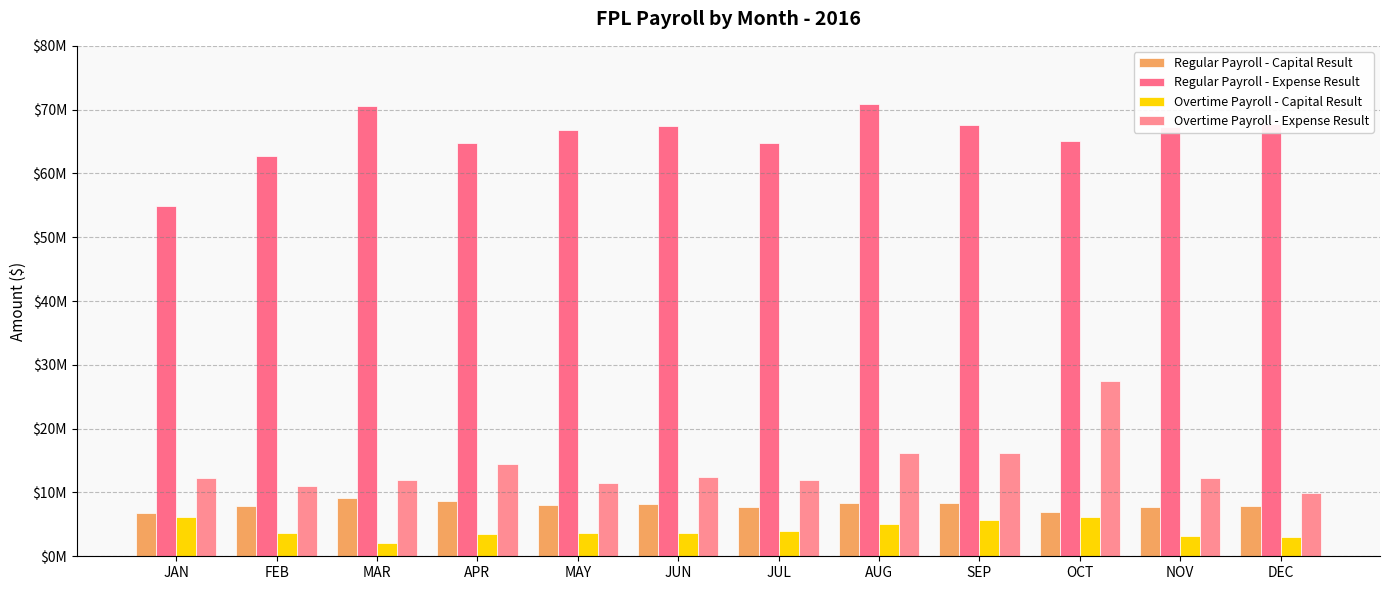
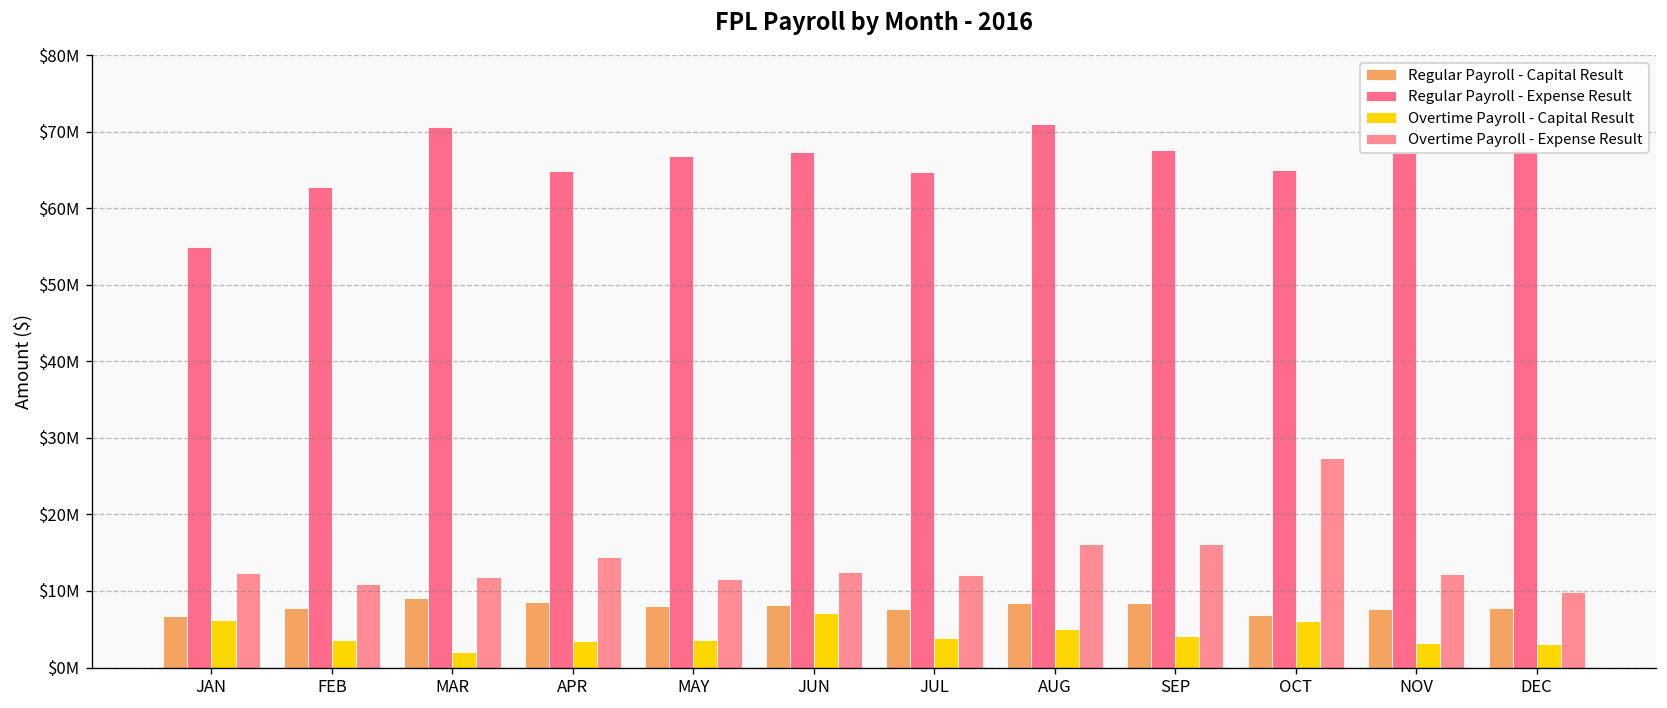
  {
    "Overtime Payroll - Capital Result": {
      "JAN": "$6000000",
      "FEB": "$4000000",
      "MAR": "$2000000",
      "APR": "$4000000",
      "MAY": "$4000000",
-     "JUN": "$4000000",
+     "JUN": "$7000000",
      "JUL": "$4000000",
      "AUG": "$5000000",
-     "SEP": "$6000000",
+     "SEP": "$4000000",
      "OCT": "$6000000",
      "NOV": "$3000000",
      "DEC": "$3000000"
    }
  }
